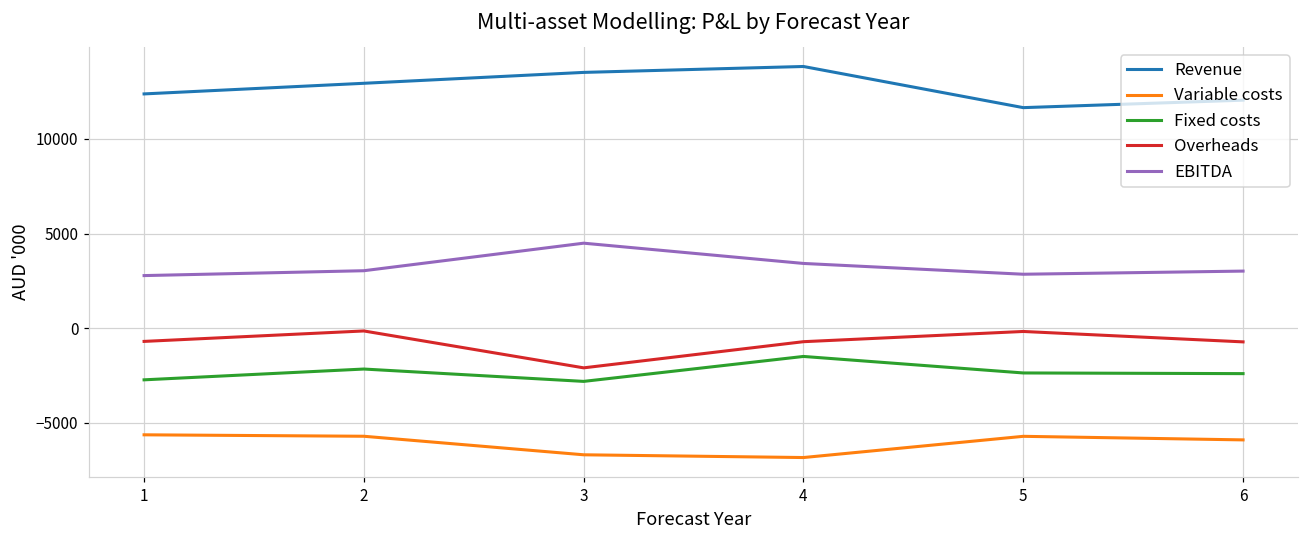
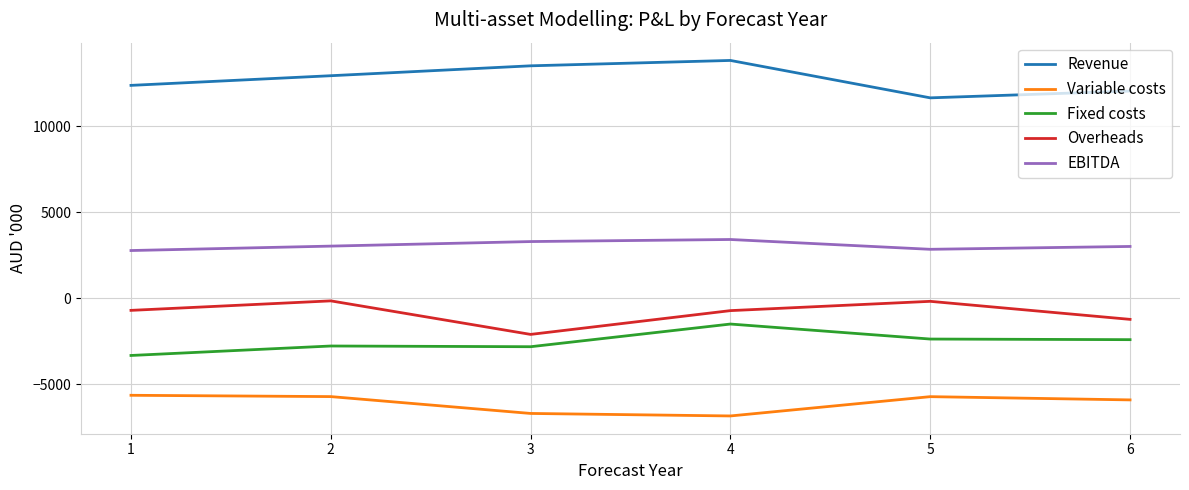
  {
    "Revenue": {
      "1": 12400,
      "2": 12900,
      "3": 13500,
      "4": 13800,
      "5": 11600
    },
    "Variable costs": {
      "1": -5600,
      "2": -5700,
      "3": -6700,
      "4": -6800,
      "5": -5700,
      "6": -5900
    },
    "Fixed costs": {
-     "1": -2700,
-     "2": -2200,
+     "1": -3300,
+     "2": -2800,
      "3": -2800,
      "4": -1500,
      "5": -2400,
      "6": -2400
    },
    "Overheads": {
      "1": -700,
      "2": -100,
      "3": -2100,
      "4": -700,
      "5": -200,
-     "6": -700
+     "6": -1200
    },
    "EBITDA": {
      "1": 2800,
      "2": 3000,
-     "3": 4500,
+     "3": 3300,
      "4": 3400,
      "5": 2800,
      "6": 3000
    }
  }
